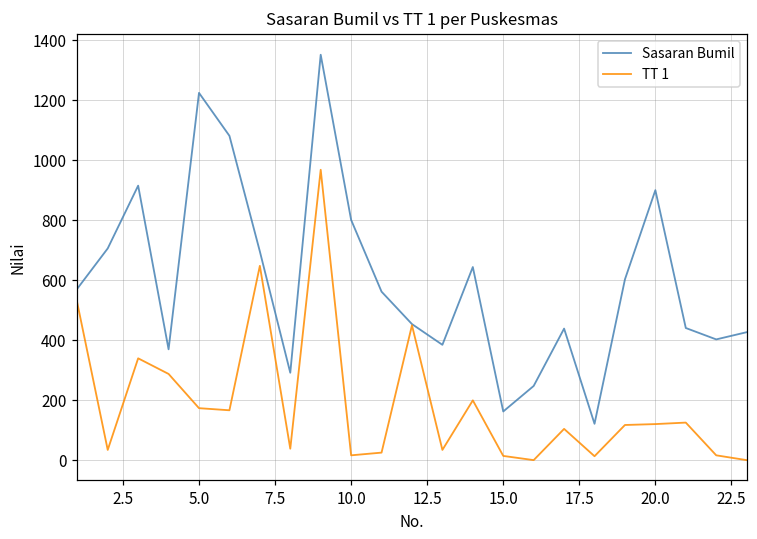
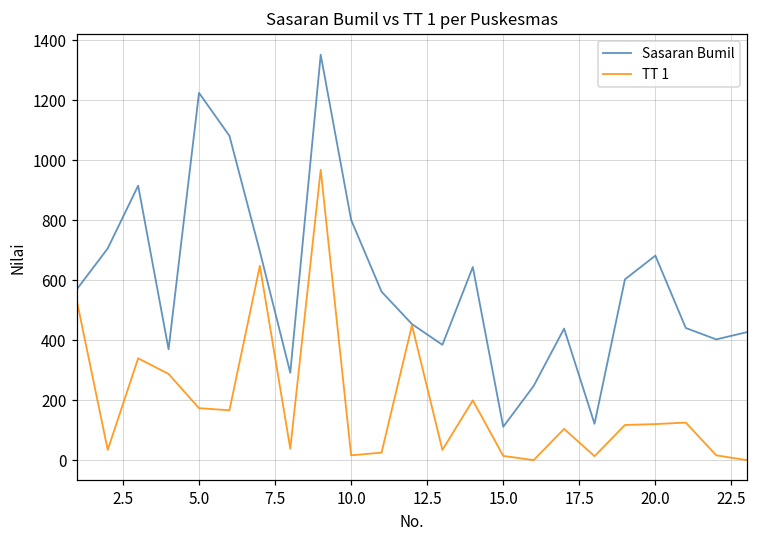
  {
    "Sasaran Bumil": {
      "5.0": 1220,
      "10.0": 800,
-     "15.0": 160,
-     "20.0": 900
+     "15.0": 110,
+     "20.0": 680
    },
    "TT 1": {
      "5.0": 170,
      "10.0": 20,
      "15.0": 20,
      "20.0": 120
    }
  }
